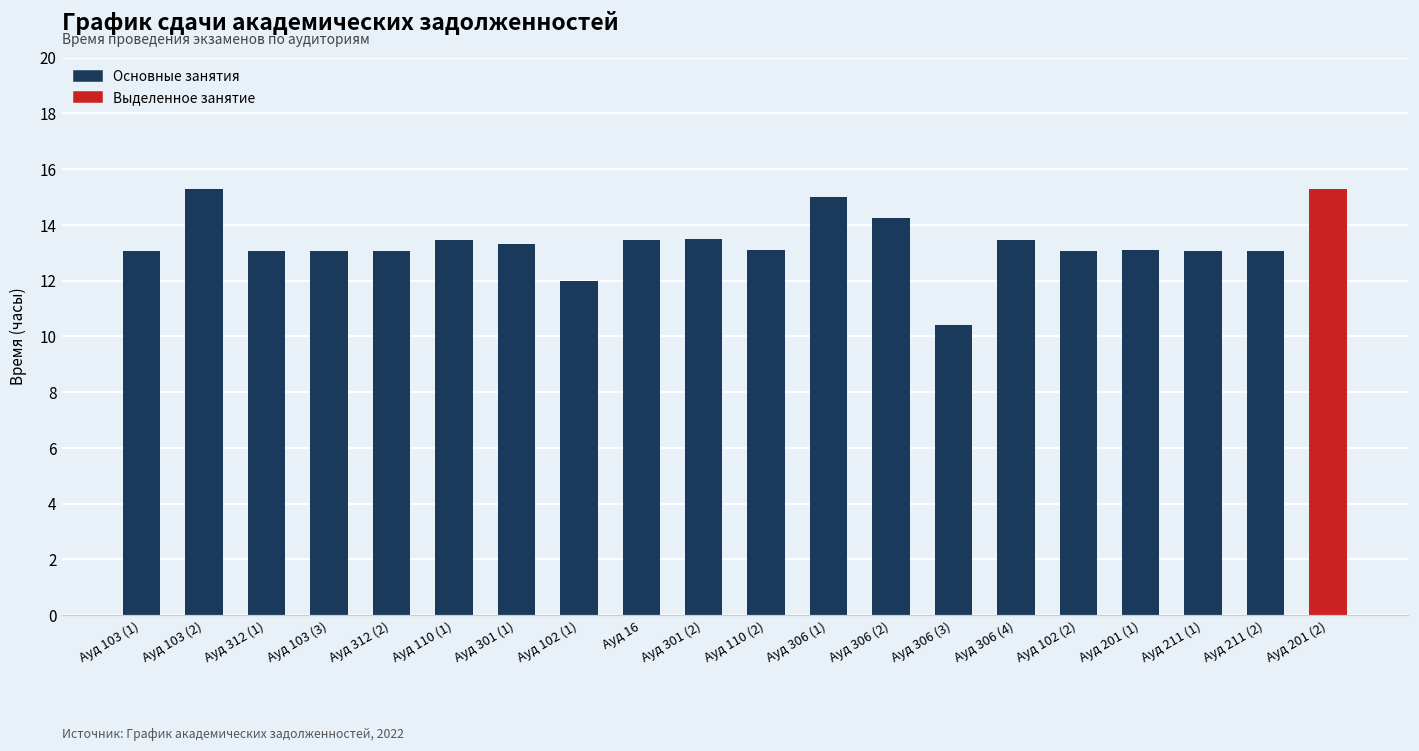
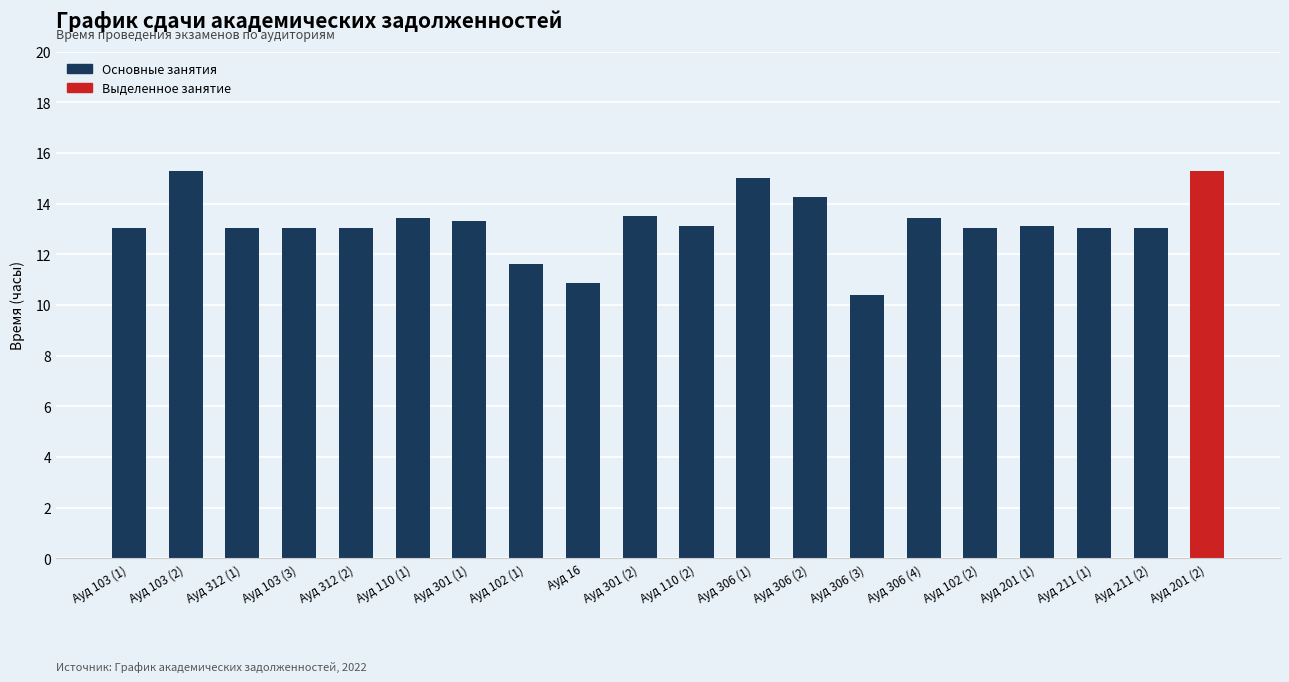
  {
    "Ауд 103 (1)": 13.1,
    "Ауд 103 (2)": 15.3,
    "Ауд 312 (1)": 13.1,
    "Ауд 103 (3)": 13.1,
    "Ауд 312 (2)": 13.1,
    "Ауд 110 (1)": 13.5,
    "Ауд 301 (1)": 13.3,
-   "Ауд 102 (1)": 12.0,
-   "Ауд 16": 13.5,
+   "Ауд 102 (1)": 11.6,
+   "Ауд 16": 10.9,
    "Ауд 301 (2)": 13.5,
    "Ауд 110 (2)": 13.1,
    "Ауд 306 (1)": 15.0,
    "Ауд 306 (2)": 14.3,
    "Ауд 306 (3)": 10.4,
    "Ауд 306 (4)": 13.5,
    "Ауд 102 (2)": 13.1,
    "Ауд 201 (1)": 13.1,
    "Ауд 211 (1)": 13.1,
    "Ауд 211 (2)": 13.1,
    "Ауд 201 (2)": 15.3
  }
